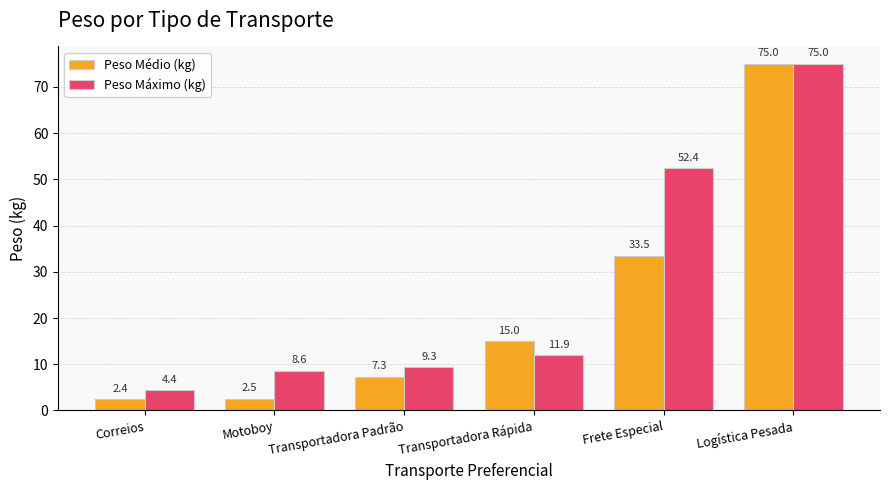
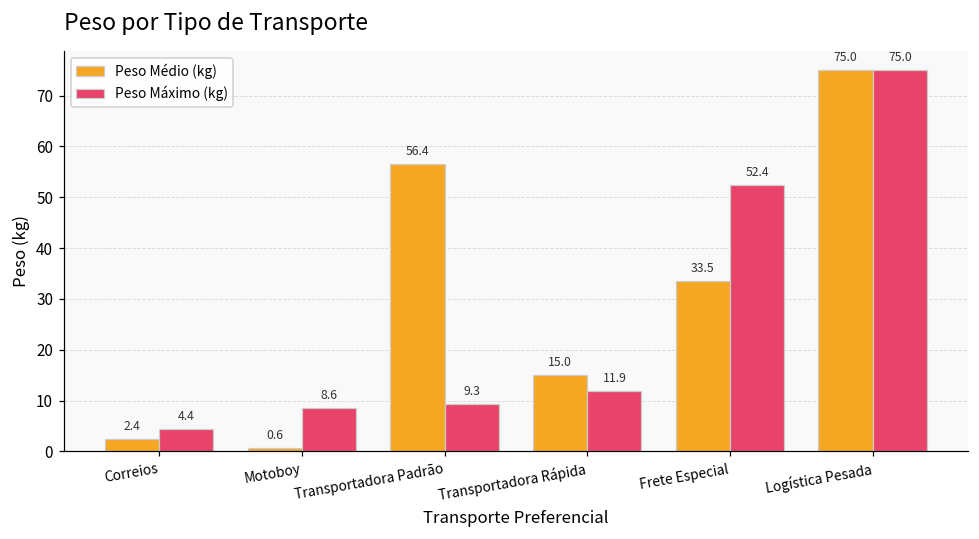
  {
    "Peso Médio (kg)": {
      "Correios": 2.4,
-     "Motoboy": 2.5,
-     "Transportadora Padrão": 7.3,
+     "Motoboy": 0.6,
+     "Transportadora Padrão": 56.4,
      "Transportadora Rápida": 15.0,
      "Frete Especial": 33.5,
      "Logística Pesada": 75.0
    },
    "Peso Máximo (kg)": {
      "Correios": 4.4,
      "Motoboy": 8.6,
      "Transportadora Padrão": 9.3,
      "Transportadora Rápida": 11.9,
      "Frete Especial": 52.4,
      "Logística Pesada": 75.0
    }
  }
